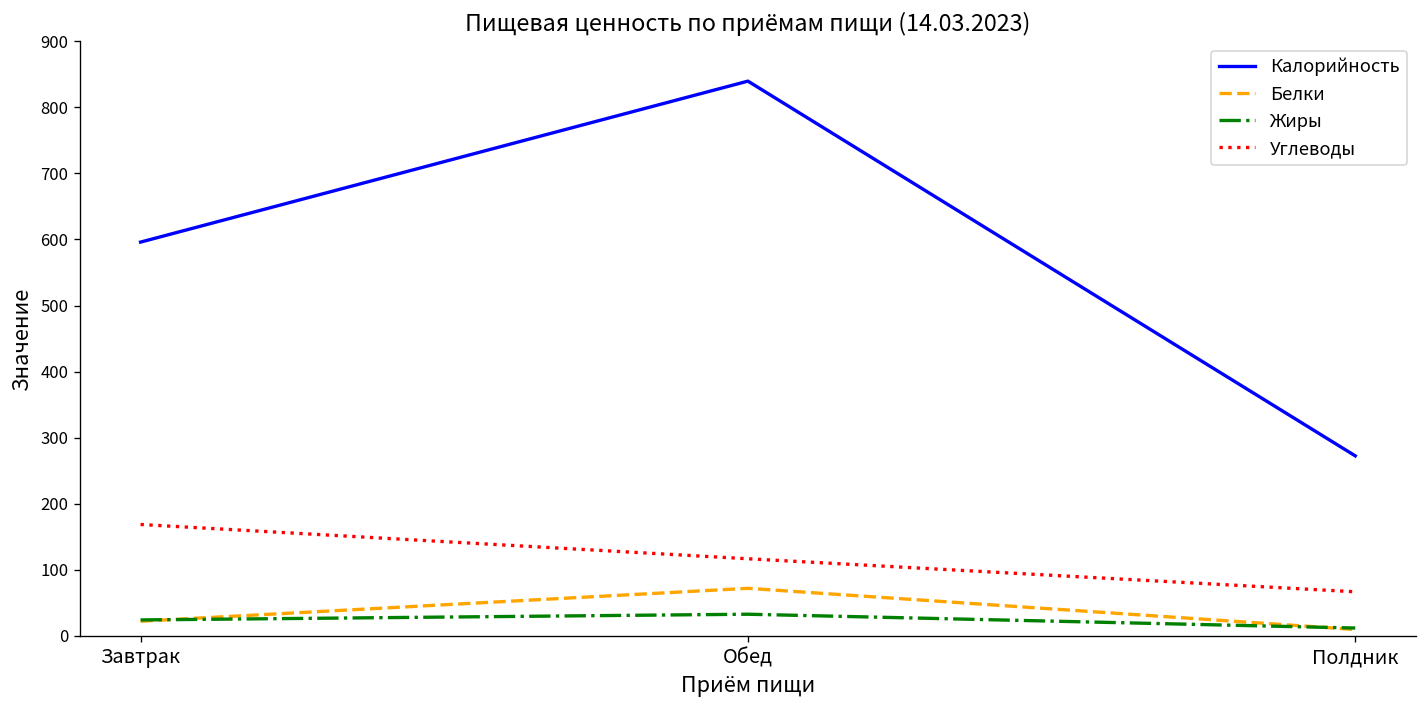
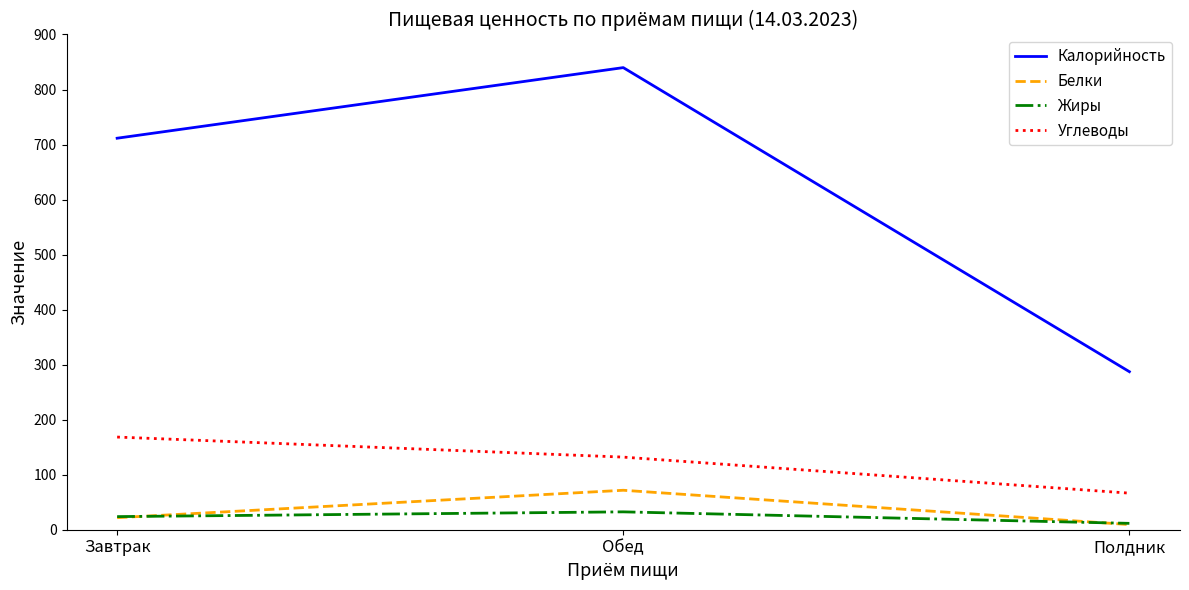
  {
    "Калорийность": {
-     "Завтрак": 600,
+     "Завтрак": 710,
      "Обед": 840,
-     "Полдник": 270
+     "Полдник": 290
    },
    "Белки": {
      "Обед": 70
    },
    "Жиры": {
      "Обед": 30
    },
    "Углеводы": {
      "Завтрак": 170,
-     "Обед": 120,
+     "Обед": 130,
      "Полдник": 70
    }
  }
